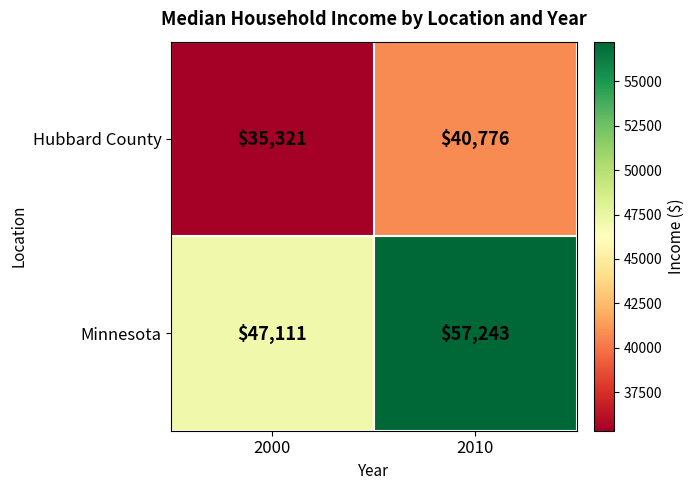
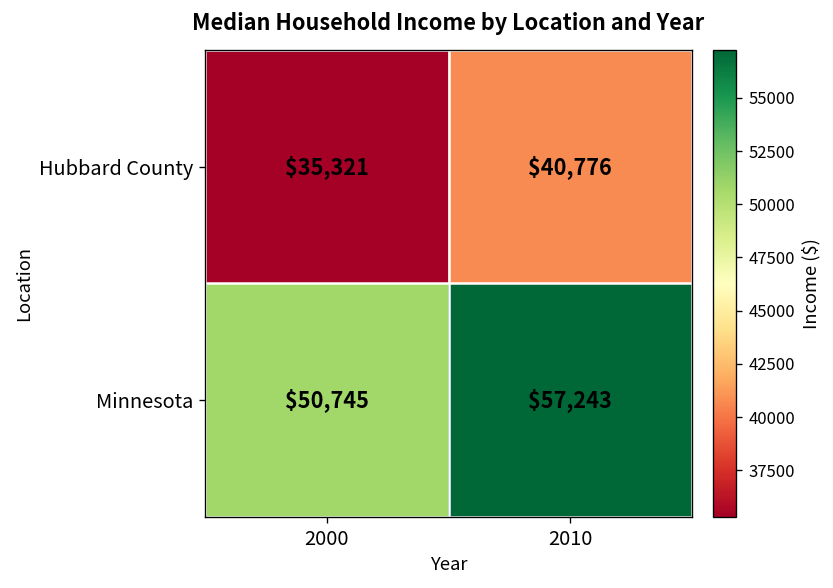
  {
    "Hubbard County": {
      "2000": "$35,321",
      "2010": "$40,776"
    },
    "Minnesota": {
-     "2000": "$47,111",
+     "2000": "$50,745",
      "2010": "$57,243"
    }
  }
